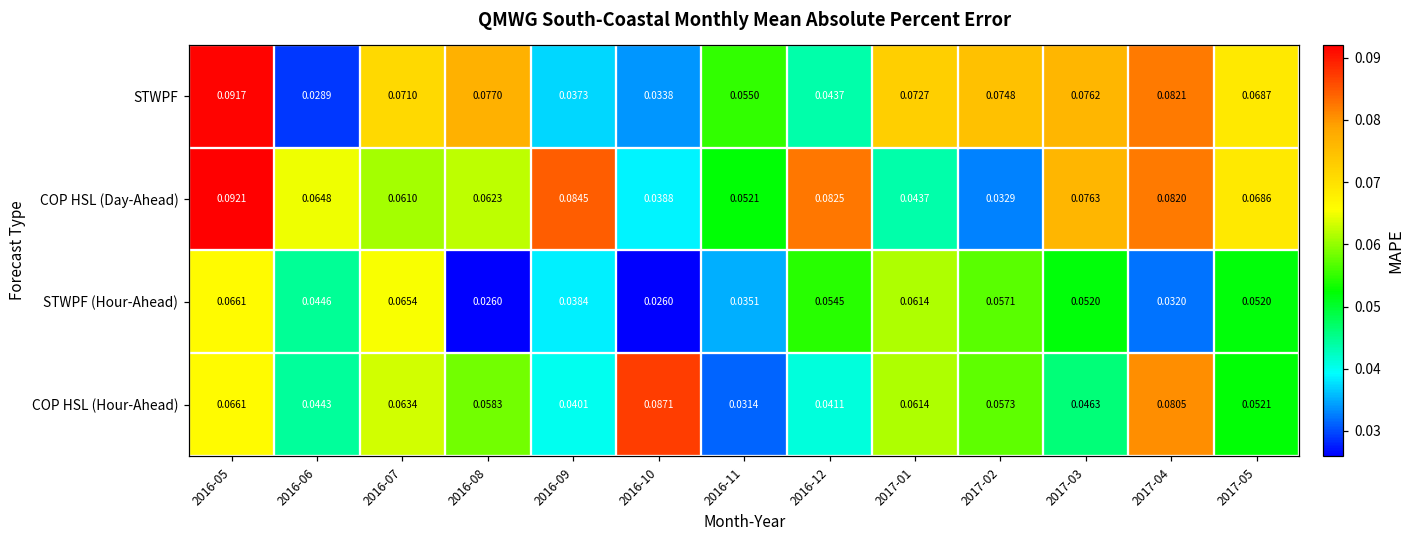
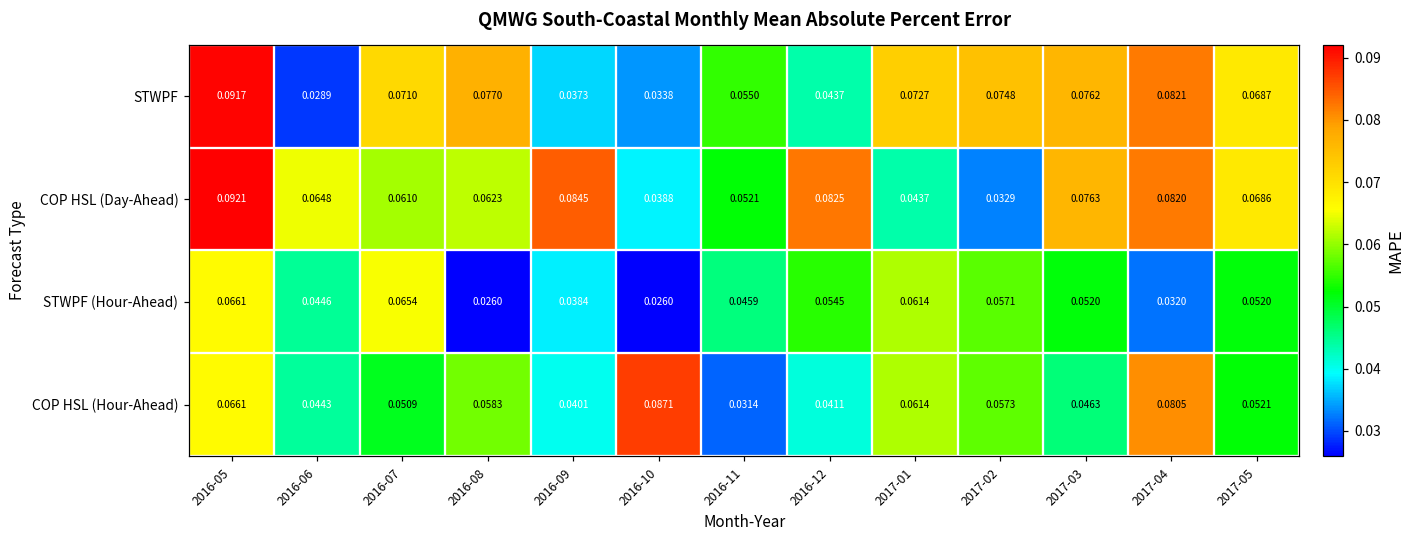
  {
    "STWPF": {
      "2016-05": 0.0917,
      "2016-06": 0.0289,
      "2016-07": 0.0710,
      "2016-08": 0.0770,
      "2016-09": 0.0373,
      "2016-10": 0.0338,
      "2016-11": 0.0550,
      "2016-12": 0.0437,
      "2017-01": 0.0727,
      "2017-02": 0.0748,
      "2017-03": 0.0762,
      "2017-04": 0.0821,
      "2017-05": 0.0687
    },
    "COP HSL (Day-Ahead)": {
      "2016-05": 0.0921,
      "2016-06": 0.0648,
      "2016-07": 0.0610,
      "2016-08": 0.0623,
      "2016-09": 0.0845,
      "2016-10": 0.0388,
      "2016-11": 0.0521,
      "2016-12": 0.0825,
      "2017-01": 0.0437,
      "2017-02": 0.0329,
      "2017-03": 0.0763,
      "2017-04": 0.0820,
      "2017-05": 0.0686
    },
    "STWPF (Hour-Ahead)": {
      "2016-05": 0.0661,
      "2016-06": 0.0446,
      "2016-07": 0.0654,
      "2016-08": 0.0260,
      "2016-09": 0.0384,
      "2016-10": 0.0260,
-     "2016-11": 0.0351,
+     "2016-11": 0.0459,
      "2016-12": 0.0545,
      "2017-01": 0.0614,
      "2017-02": 0.0571,
      "2017-03": 0.0520,
      "2017-04": 0.0320,
      "2017-05": 0.0520
    },
    "COP HSL (Hour-Ahead)": {
      "2016-05": 0.0661,
      "2016-06": 0.0443,
-     "2016-07": 0.0634,
+     "2016-07": 0.0509,
      "2016-08": 0.0583,
      "2016-09": 0.0401,
      "2016-10": 0.0871,
      "2016-11": 0.0314,
      "2016-12": 0.0411,
      "2017-01": 0.0614,
      "2017-02": 0.0573,
      "2017-03": 0.0463,
      "2017-04": 0.0805,
      "2017-05": 0.0521
    }
  }
